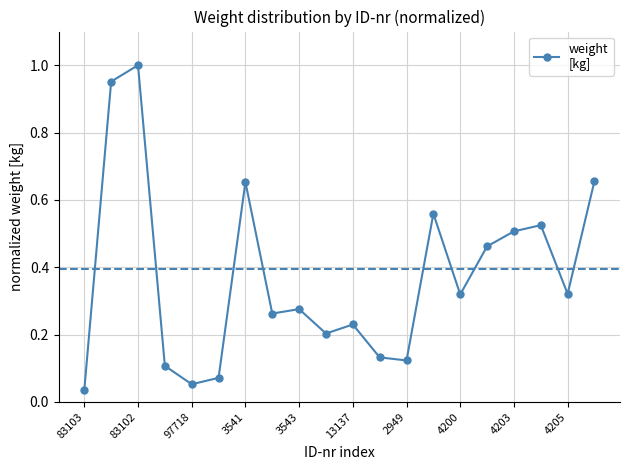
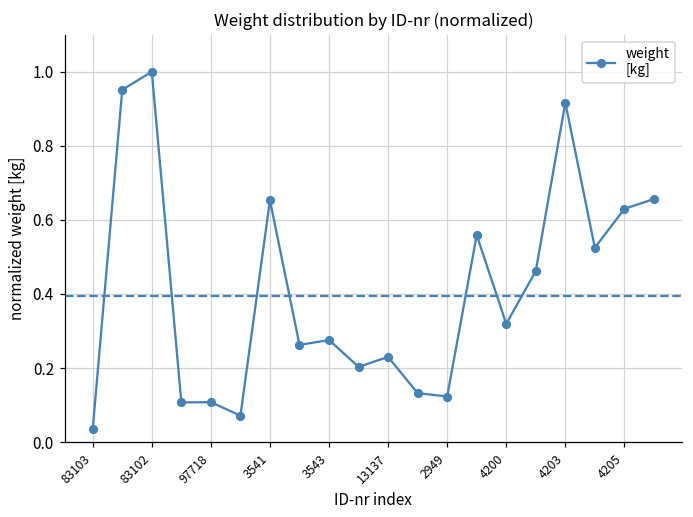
  {
    "83103": 0.04,
    "83102": 1.00,
-   "97718": 0.05,
+   "97718": 0.11,
    "3541": 0.65,
    "3543": 0.28,
    "13137": 0.23,
    "2949": 0.12,
    "4200": 0.32,
-   "4203": 0.51,
-   "4205": 0.32
+   "4203": 0.92,
+   "4205": 0.63
  }
